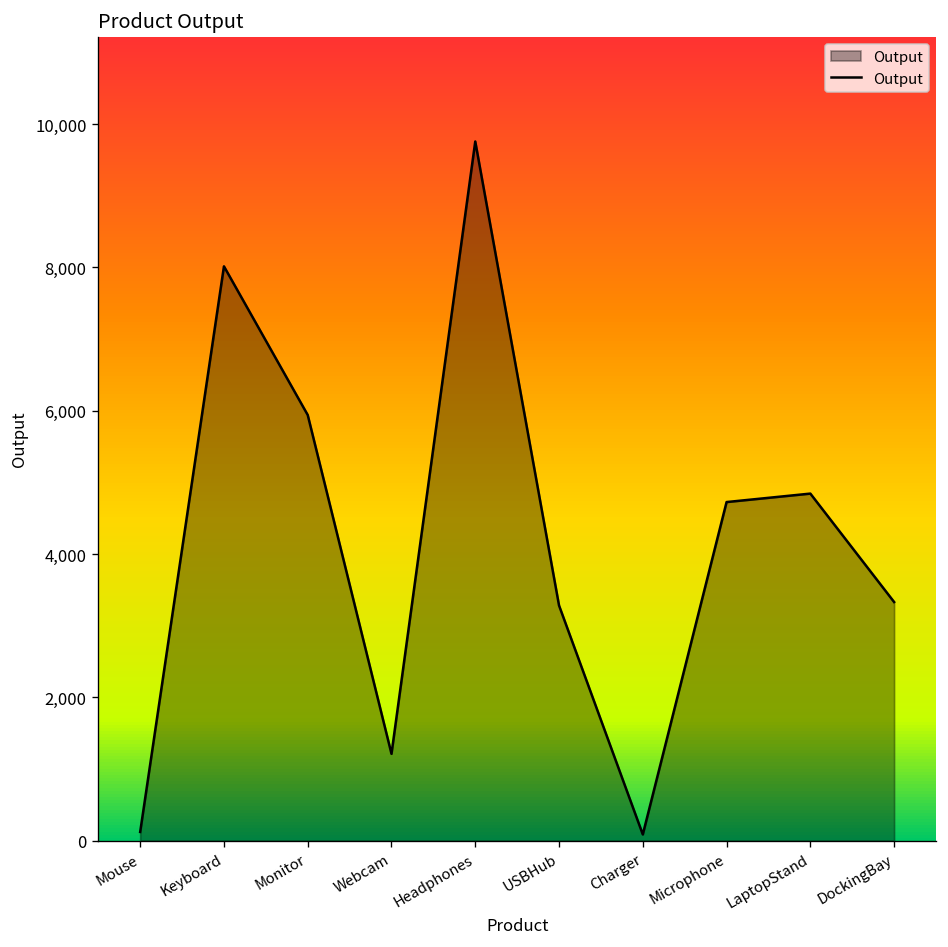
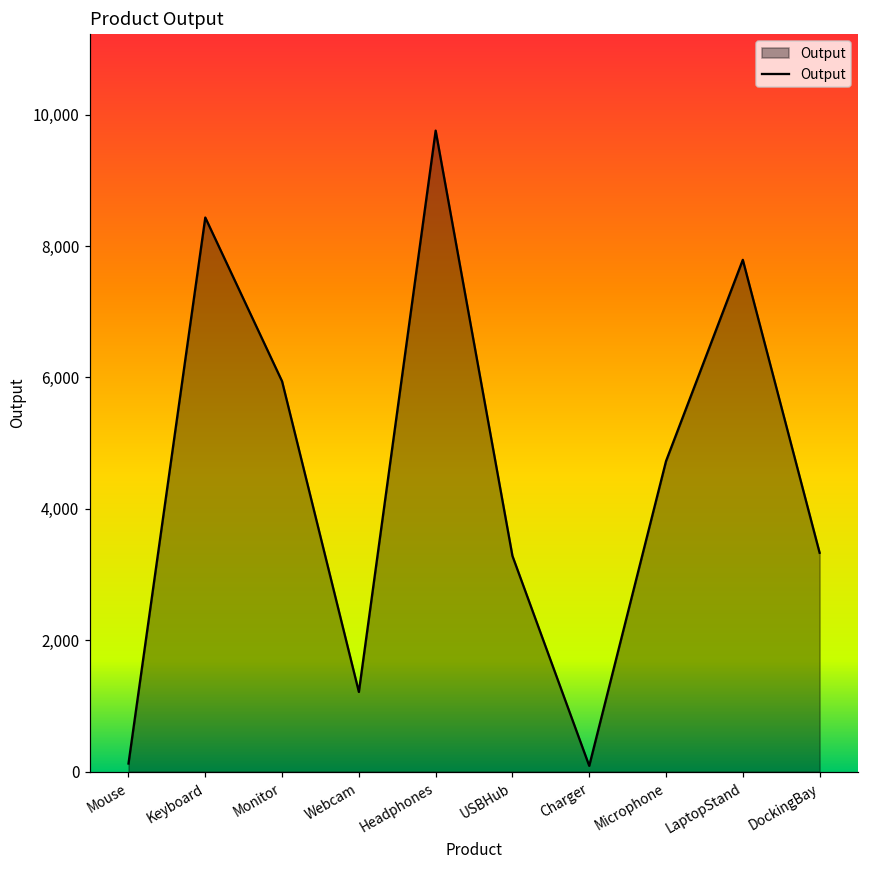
  {
    "Mouse": "100",
-   "Keyboard": "8,000",
+   "Keyboard": "8,400",
    "Monitor": "5,900",
    "Webcam": "1,200",
    "Headphones": "9,800",
    "USBHub": "3,300",
    "Charger": "100",
    "Microphone": "4,700",
-   "LaptopStand": "4,800",
+   "LaptopStand": "7,800",
    "DockingBay": "3,300"
  }
